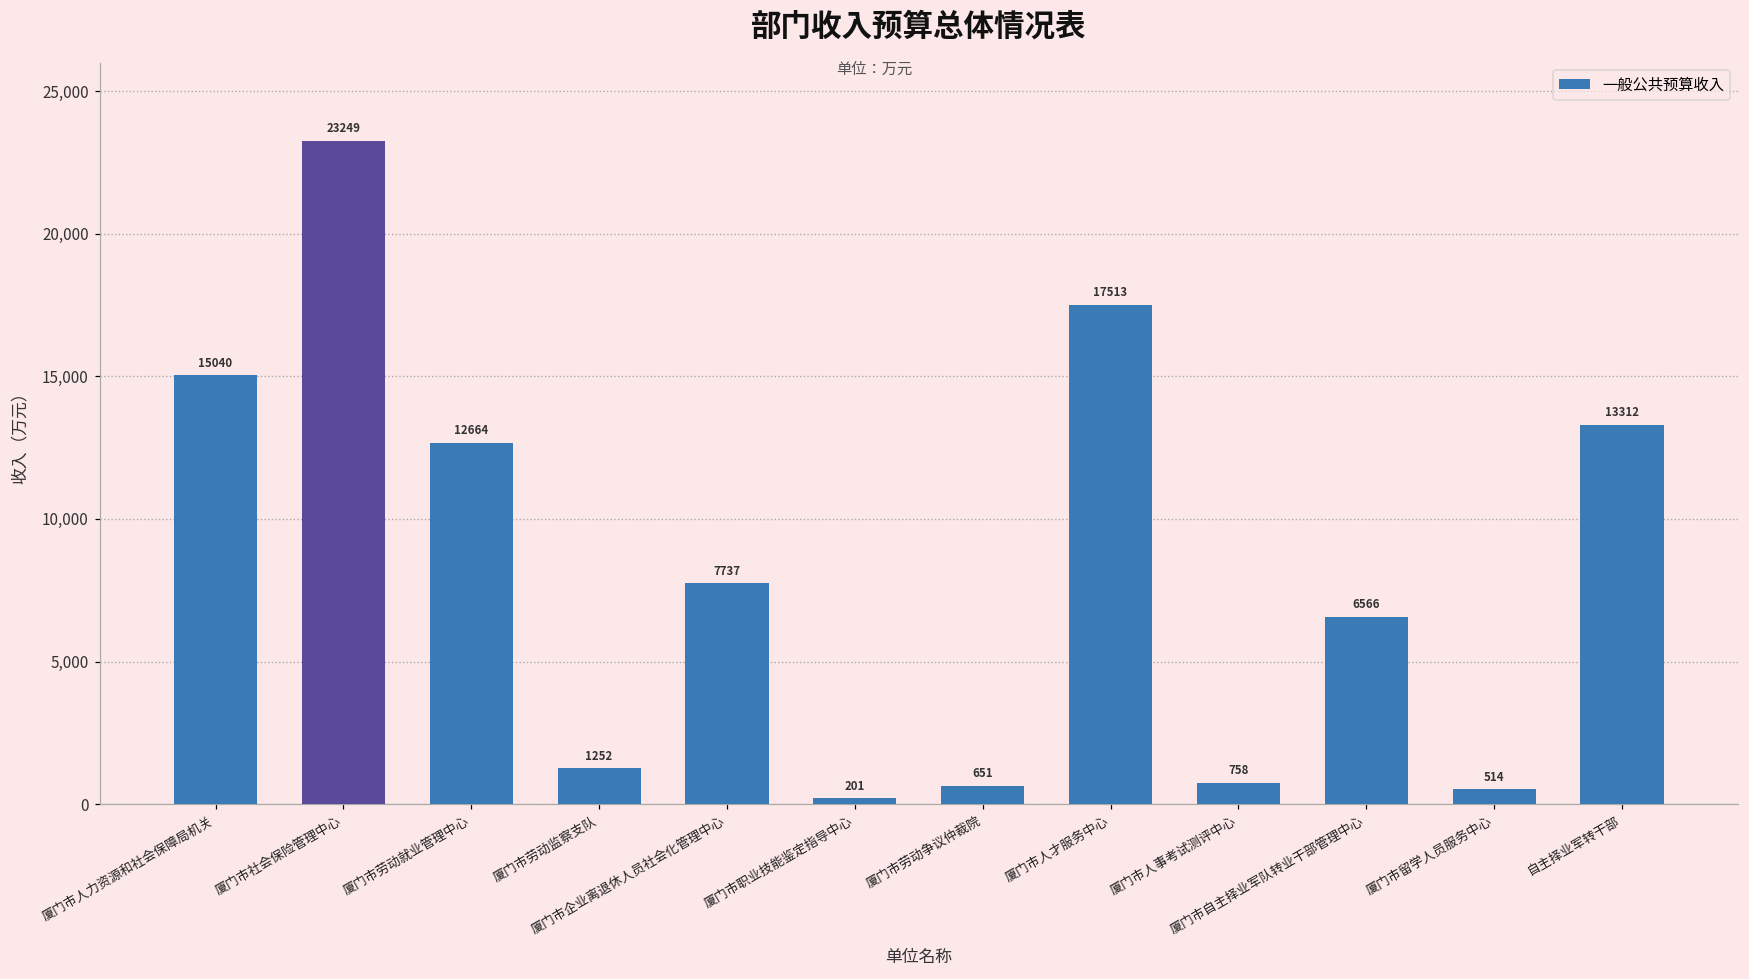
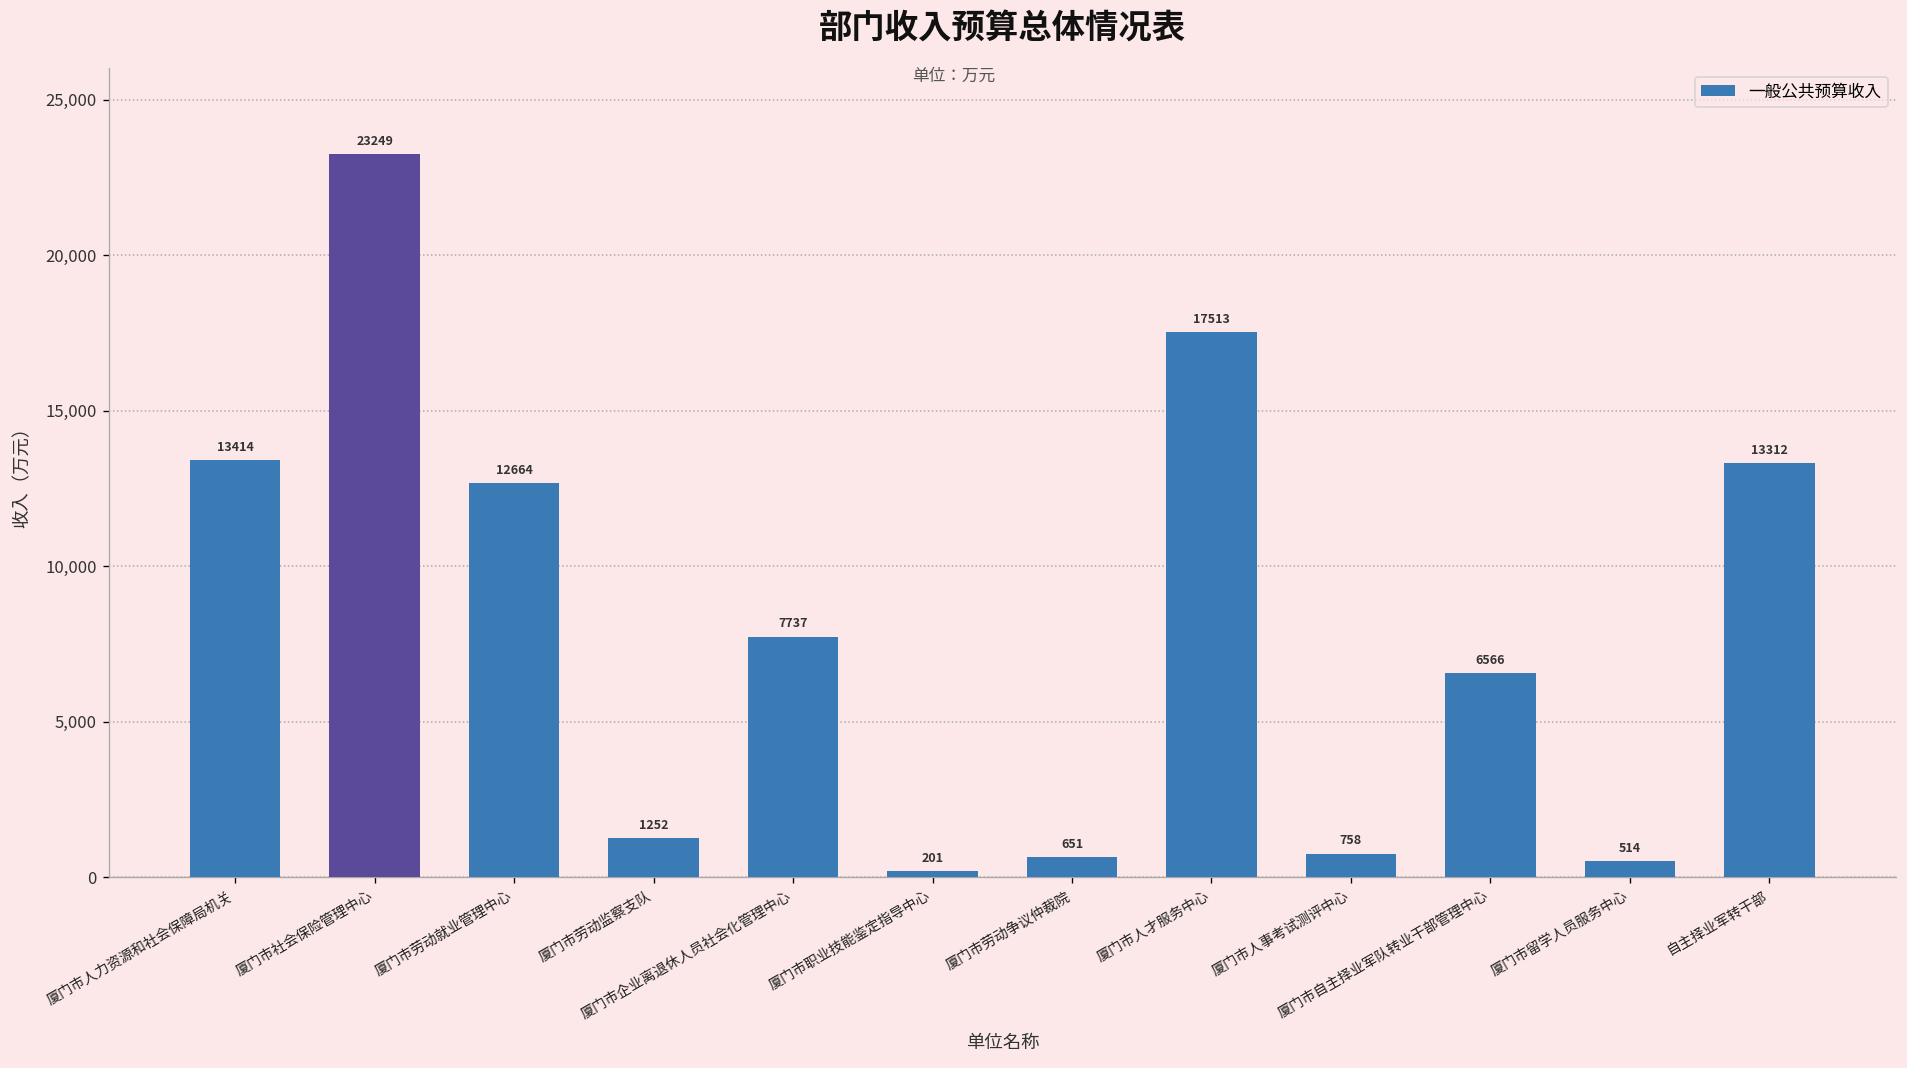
  {
-   "厦门市人力资源和社会保障局机关": 15040,
+   "厦门市人力资源和社会保障局机关": 13414,
    "厦门市社会保险管理中心": 23249,
    "厦门市劳动就业管理中心": 12664,
    "厦门市劳动监察支队": 1252,
    "厦门市企业离退休人员社会化管理中心": 7737,
    "厦门市职业技能鉴定指导中心": 201,
    "厦门市劳动争议仲裁院": 651,
    "厦门市人才服务中心": 17513,
    "厦门市人事考试测评中心": 758,
    "厦门市自主择业军队转业干部管理中心": 6566,
    "厦门市留学人员服务中心": 514,
    "自主择业军转干部": 13312
  }
